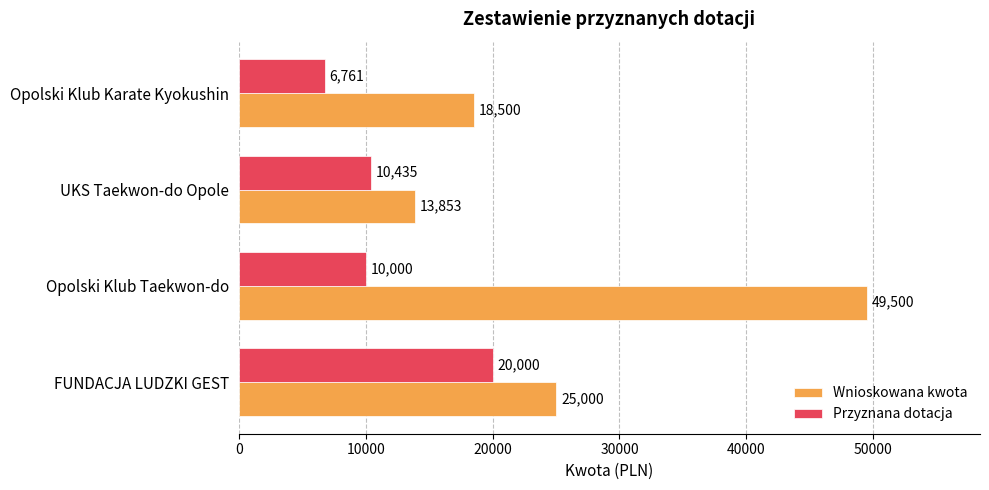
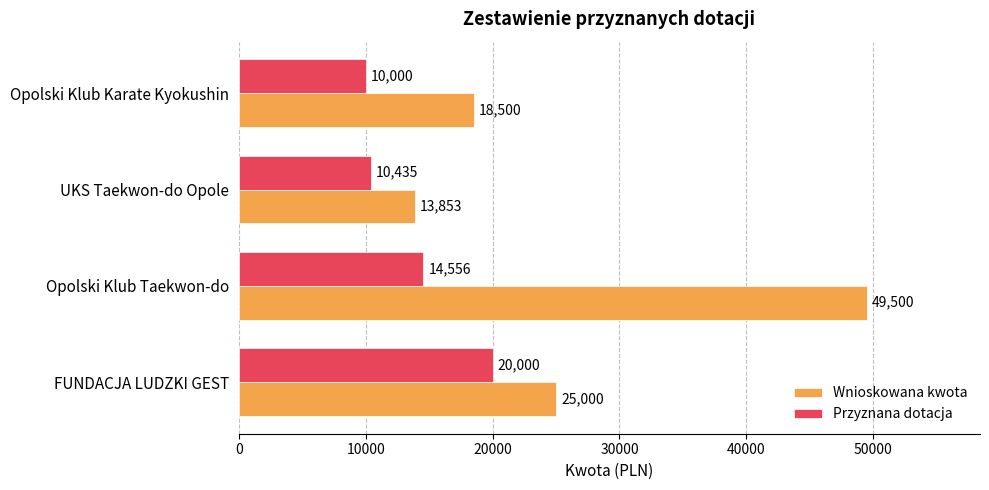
  {
    "Wnioskowana kwota": {
      "Opolski Klub Karate Kyokushin": "18,500",
      "UKS Taekwon-do Opole": "13,853",
      "Opolski Klub Taekwon-do": "49,500",
      "FUNDACJA LUDZKI GEST": "25,000"
    },
    "Przyznana dotacja": {
-     "Opolski Klub Karate Kyokushin": "6,761",
+     "Opolski Klub Karate Kyokushin": "10,000",
      "UKS Taekwon-do Opole": "10,435",
-     "Opolski Klub Taekwon-do": "10,000",
+     "Opolski Klub Taekwon-do": "14,556",
      "FUNDACJA LUDZKI GEST": "20,000"
    }
  }
